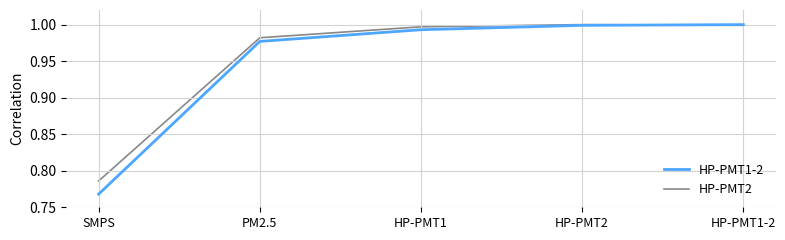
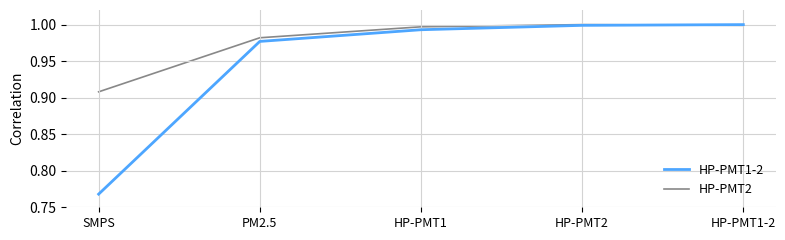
  {
    "HP-PMT1-2": {
      "SMPS": 0.77,
      "PM2.5": 0.98,
      "HP-PMT1": 0.99
    },
    "HP-PMT2": {
-     "SMPS": 0.79,
+     "SMPS": 0.91,
      "PM2.5": 0.98,
      "HP-PMT1": 1.00
    }
  }
